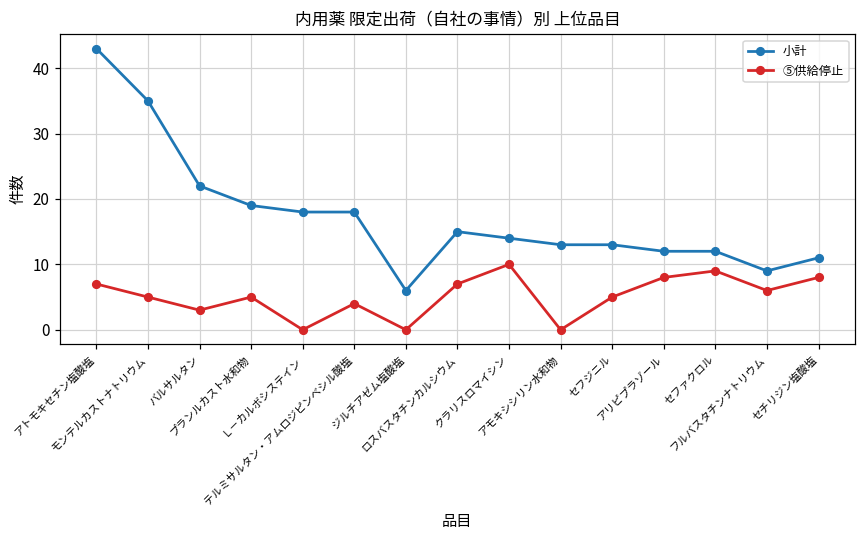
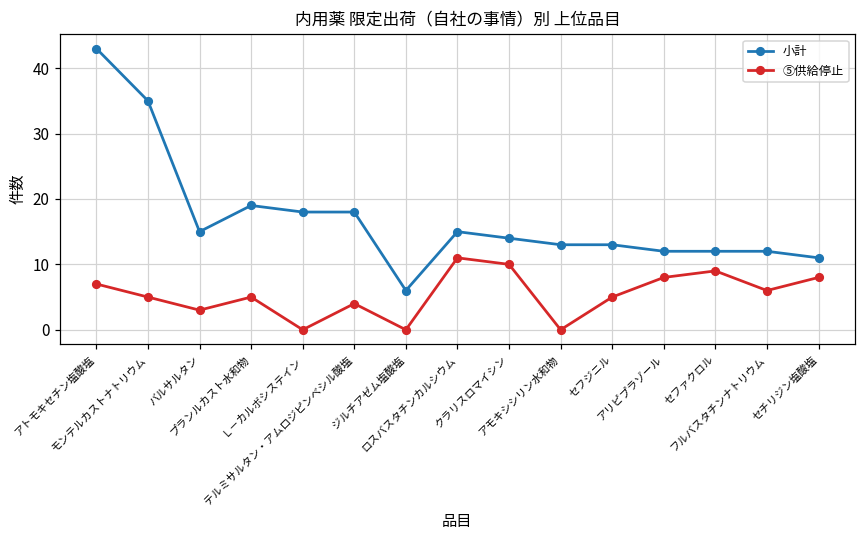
  {
    "小計": {
      "アトモキセチン塩酸塩": 43,
      "モンテルカストナトリウム": 35,
-     "バルサルタン": 22,
+     "バルサルタン": 15,
      "プランルカスト水和物": 19,
      "Ｌ－カルボシステイン": 18,
      "テルミサルタン・アムロジピンベシル酸塩": 18,
      "ジルチアゼム塩酸塩": 6,
      "ロスバスタチンカルシウム": 15,
      "クラリスロマイシン": 14,
      "アモキシシリン水和物": 13,
      "セフジニル": 13,
      "アリピプラゾール": 12,
      "セファクロル": 12,
-     "フルバスタチンナトリウム": 9,
+     "フルバスタチンナトリウム": 12,
      "セチリジン塩酸塩": 11
    },
    "⑤供給停止": {
      "アトモキセチン塩酸塩": 7,
      "モンテルカストナトリウム": 5,
      "バルサルタン": 3,
      "プランルカスト水和物": 5,
      "Ｌ－カルボシステイン": 0,
      "テルミサルタン・アムロジピンベシル酸塩": 4,
      "ジルチアゼム塩酸塩": 0,
-     "ロスバスタチンカルシウム": 7,
+     "ロスバスタチンカルシウム": 11,
      "クラリスロマイシン": 10,
      "アモキシシリン水和物": 0,
      "セフジニル": 5,
      "アリピプラゾール": 8,
      "セファクロル": 9,
      "フルバスタチンナトリウム": 6,
      "セチリジン塩酸塩": 8
    }
  }
